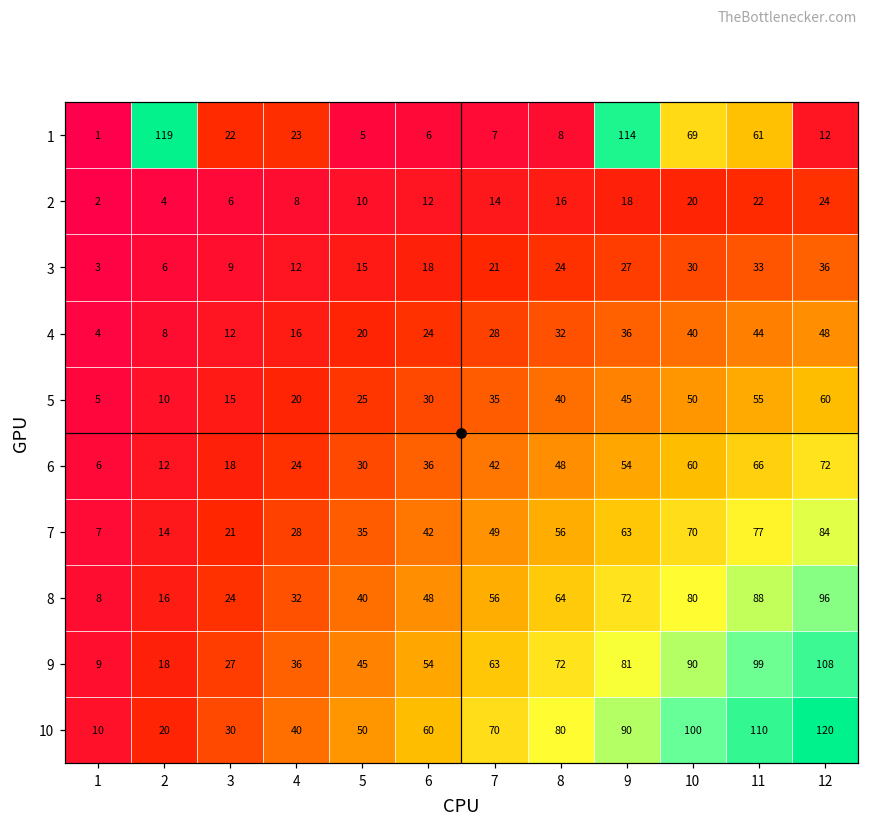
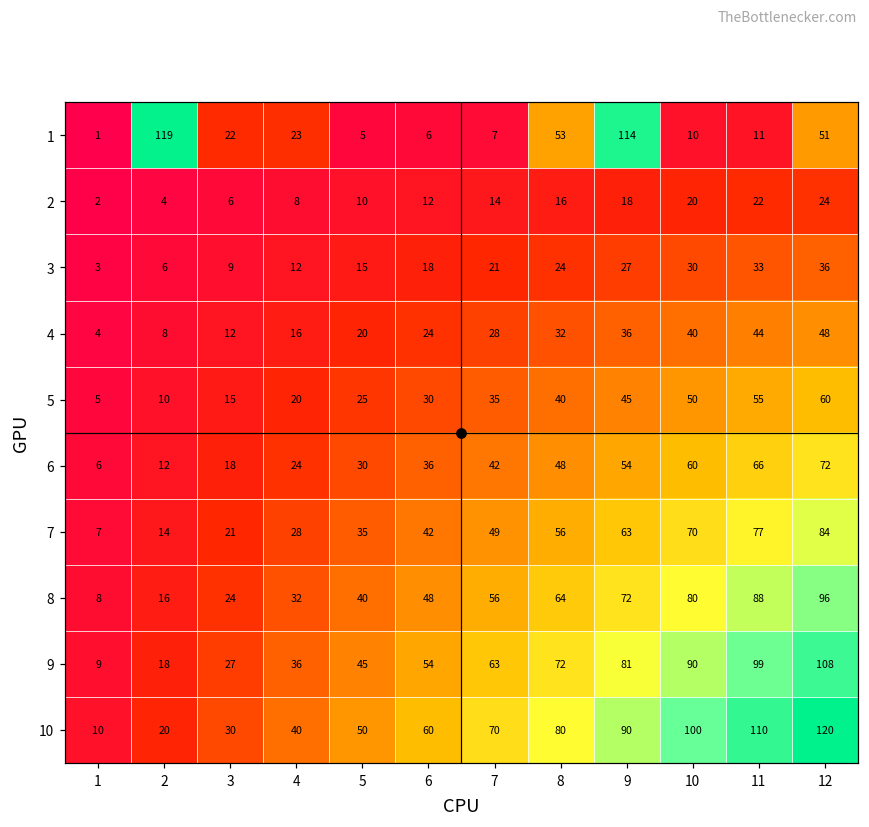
  {
    "1": {
      "1": 1,
      "2": 119,
      "3": 22,
      "4": 23,
      "5": 5,
      "6": 6,
      "7": 7,
-     "8": 8,
+     "8": 53,
      "9": 114,
-     "10": 69,
-     "11": 61,
-     "12": 12
+     "10": 10,
+     "11": 11,
+     "12": 51
    },
    "2": {
      "1": 2,
      "2": 4,
      "3": 6,
      "4": 8,
      "5": 10,
      "6": 12,
      "7": 14,
      "8": 16,
      "9": 18,
      "10": 20,
      "11": 22,
      "12": 24
    },
    "3": {
      "1": 3,
      "2": 6,
      "3": 9,
      "4": 12,
      "5": 15,
      "6": 18,
      "7": 21,
      "8": 24,
      "9": 27,
      "10": 30,
      "11": 33,
      "12": 36
    },
    "4": {
      "1": 4,
      "2": 8,
      "3": 12,
      "4": 16,
      "5": 20,
      "6": 24,
      "7": 28,
      "8": 32,
      "9": 36,
      "10": 40,
      "11": 44,
      "12": 48
    },
    "5": {
      "1": 5,
      "2": 10,
      "3": 15,
      "4": 20,
      "5": 25,
      "6": 30,
      "7": 35,
      "8": 40,
      "9": 45,
      "10": 50,
      "11": 55,
      "12": 60
    },
    "6": {
      "1": 6,
      "2": 12,
      "3": 18,
      "4": 24,
      "5": 30,
      "6": 36,
      "7": 42,
      "8": 48,
      "9": 54,
      "10": 60,
      "11": 66,
      "12": 72
    },
    "7": {
      "1": 7,
      "2": 14,
      "3": 21,
      "4": 28,
      "5": 35,
      "6": 42,
      "7": 49,
      "8": 56,
      "9": 63,
      "10": 70,
      "11": 77,
      "12": 84
    },
    "8": {
      "1": 8,
      "2": 16,
      "3": 24,
      "4": 32,
      "5": 40,
      "6": 48,
      "7": 56,
      "8": 64,
      "9": 72,
      "10": 80,
      "11": 88,
      "12": 96
    },
    "9": {
      "1": 9,
      "2": 18,
      "3": 27,
      "4": 36,
      "5": 45,
      "6": 54,
      "7": 63,
      "8": 72,
      "9": 81,
      "10": 90,
      "11": 99,
      "12": 108
    },
    "10": {
      "1": 10,
      "2": 20,
      "3": 30,
      "4": 40,
      "5": 50,
      "6": 60,
      "7": 70,
      "8": 80,
      "9": 90,
      "10": 100,
      "11": 110,
      "12": 120
    }
  }
